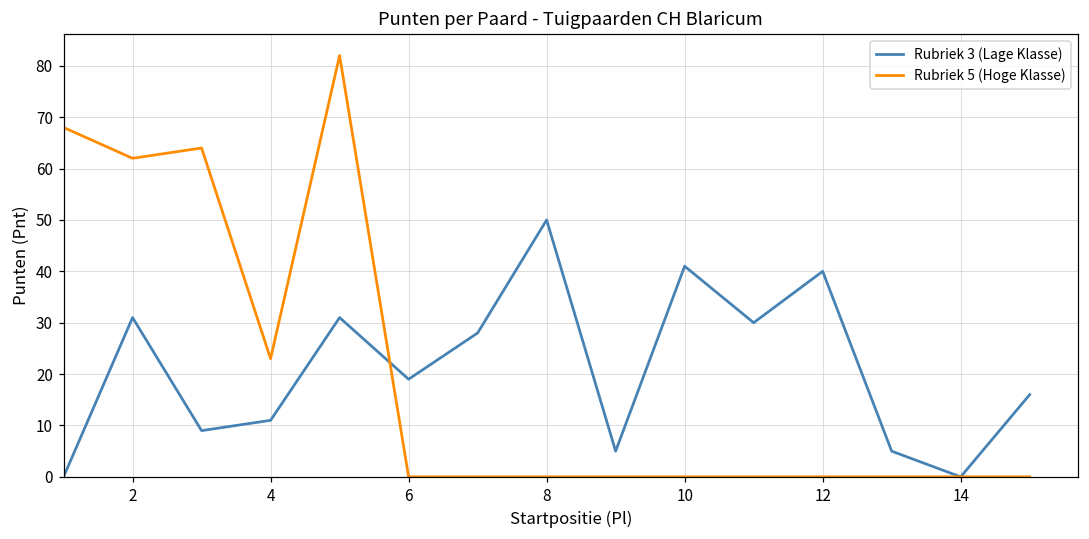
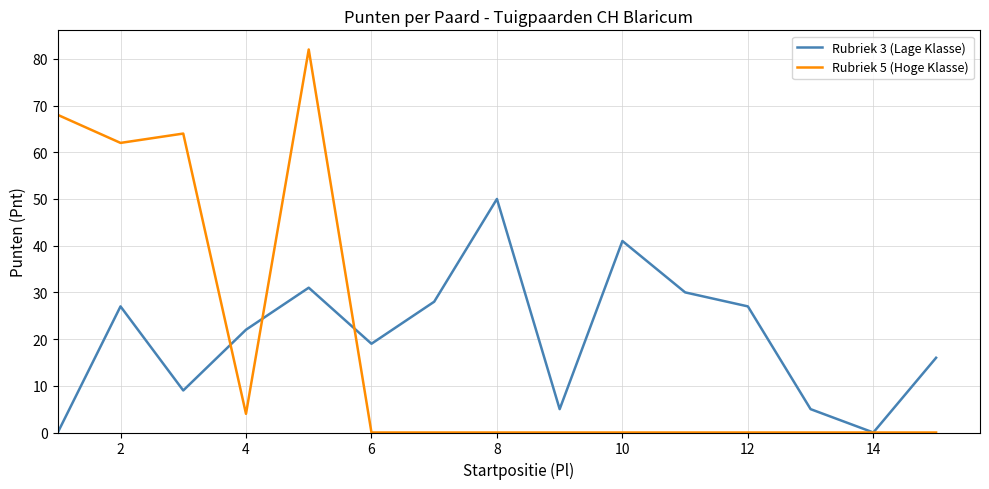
  {
    "Rubriek 3 (Lage Klasse)": {
-     "2": 31,
-     "4": 11,
+     "2": 27,
+     "4": 22,
      "6": 19,
      "8": 50,
      "10": 41,
-     "12": 40
+     "12": 27
    },
    "Rubriek 5 (Hoge Klasse)": {
      "2": 62,
-     "4": 23,
+     "4": 4,
      "6": 0,
      "8": 0,
      "10": 0,
      "12": 0
    }
  }
